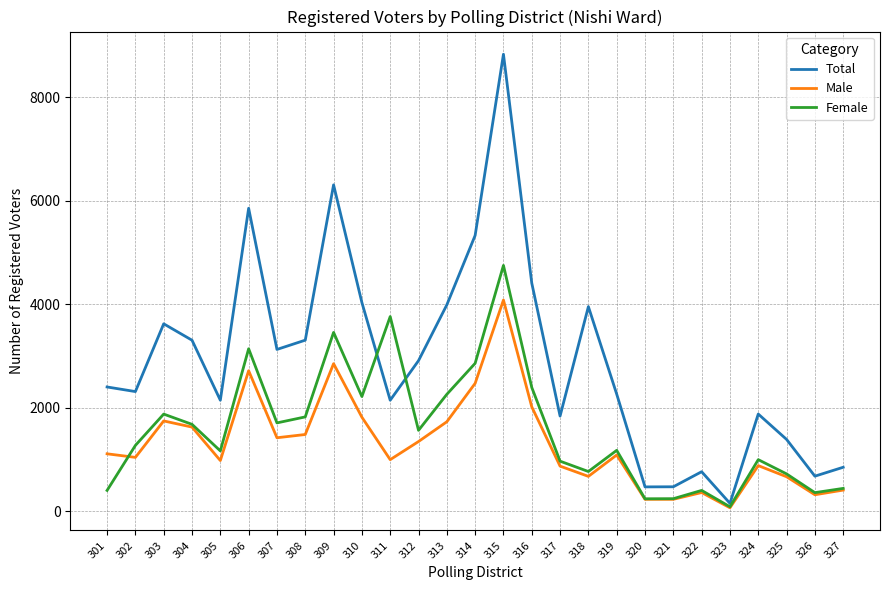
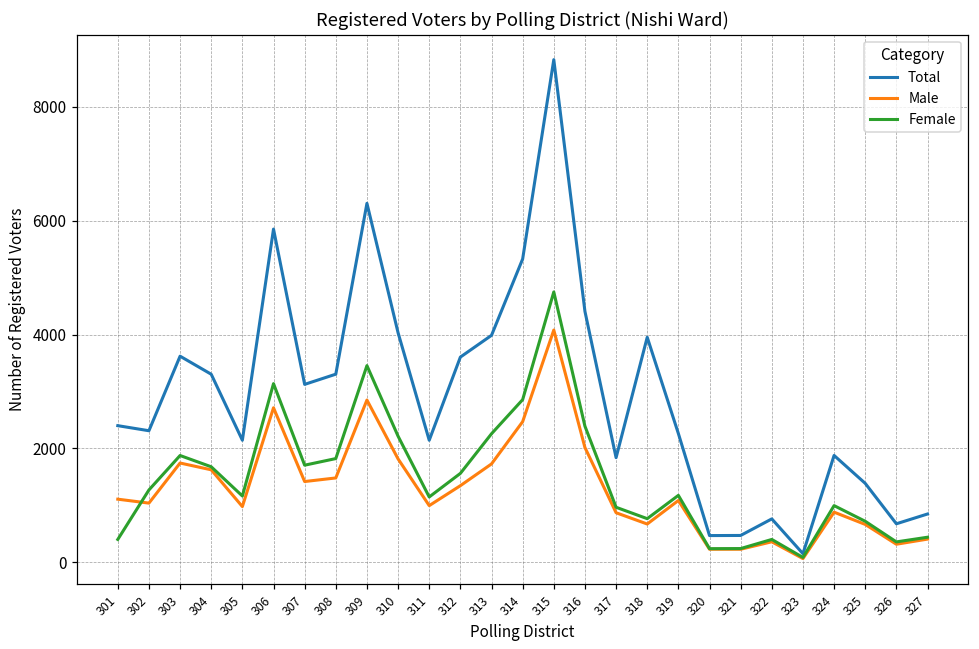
  {
    "Total": {
      "301": 2400,
      "302": 2300,
      "303": 3600,
      "304": 3300,
      "305": 2100,
      "306": 5900,
      "307": 3100,
      "308": 3300,
      "309": 6300,
      "310": 4000,
      "311": 2100,
-     "312": 2900,
+     "312": 3600,
      "313": 4000,
      "314": 5300,
      "315": 8800,
      "316": 4400,
      "317": 1800,
      "318": 4000,
      "319": 2300,
      "320": 500,
      "321": 500,
      "322": 800,
      "323": 200,
      "324": 1900,
      "325": 1400,
      "326": 700,
      "327": 800
    },
    "Male": {
      "301": 1100,
      "302": 1000,
      "303": 1700,
      "304": 1600,
      "305": 1000,
      "306": 2700,
      "307": 1400,
      "308": 1500,
      "309": 2900,
      "310": 1800,
      "311": 1000,
      "312": 1300,
      "313": 1700,
      "314": 2500,
      "315": 4100,
      "316": 2000,
      "317": 900,
      "318": 700,
      "319": 1100,
      "324": 900,
      "325": 700
    },
    "Female": {
      "301": 400,
      "302": 1300,
      "303": 1900,
      "304": 1700,
      "305": 1200,
      "306": 3100,
      "307": 1700,
      "308": 1800,
      "309": 3500,
      "310": 2200,
-     "311": 3800,
+     "311": 1100,
      "312": 1600,
      "313": 2300,
      "314": 2900,
      "315": 4700,
      "316": 2400,
      "317": 1000,
      "318": 800,
      "319": 1200,
      "324": 1000,
      "325": 700
    }
  }
